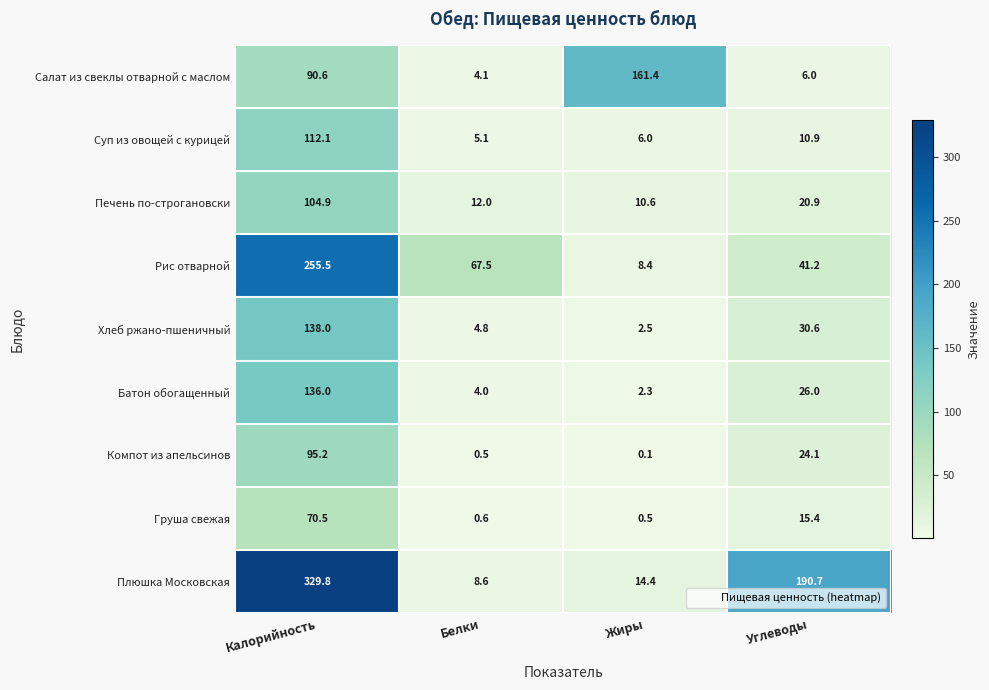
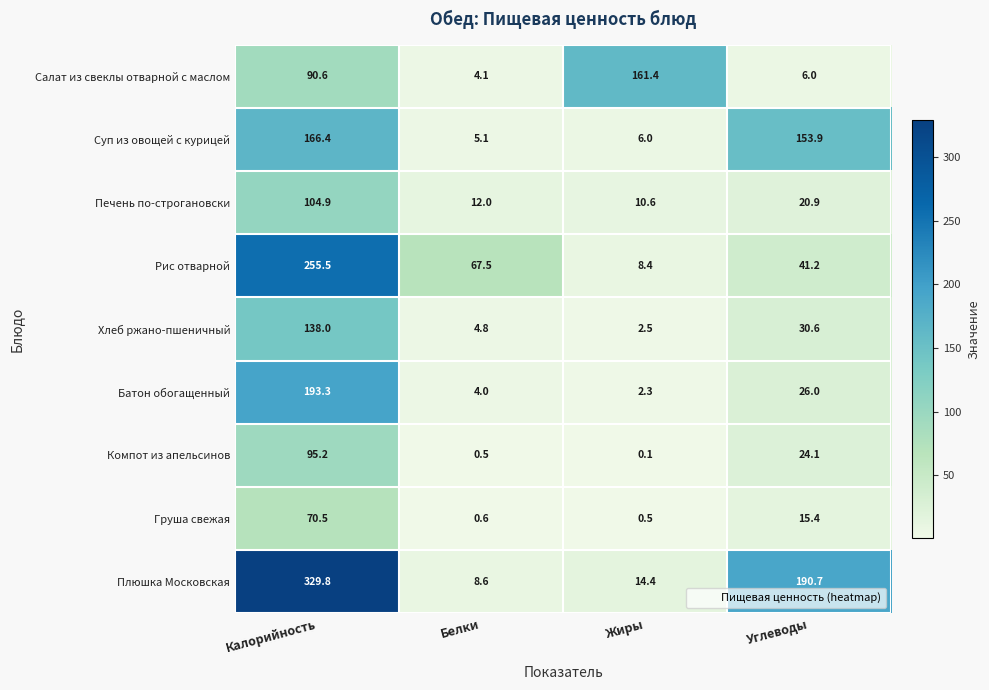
  {
    "Салат из свеклы отварной с маслом": {
      "Калорийность": 90.6,
      "Белки": 4.1,
      "Жиры": 161.4,
      "Углеводы": 6.0
    },
    "Суп из овощей с курицей": {
-     "Калорийность": 112.1,
+     "Калорийность": 166.4,
      "Белки": 5.1,
      "Жиры": 6.0,
-     "Углеводы": 10.9
+     "Углеводы": 153.9
    },
    "Печень по-строгановски": {
      "Калорийность": 104.9,
      "Белки": 12.0,
      "Жиры": 10.6,
      "Углеводы": 20.9
    },
    "Рис отварной": {
      "Калорийность": 255.5,
      "Белки": 67.5,
      "Жиры": 8.4,
      "Углеводы": 41.2
    },
    "Хлеб ржано-пшеничный": {
      "Калорийность": 138.0,
      "Белки": 4.8,
      "Жиры": 2.5,
      "Углеводы": 30.6
    },
    "Батон обогащенный": {
-     "Калорийность": 136.0,
+     "Калорийность": 193.3,
      "Белки": 4.0,
      "Жиры": 2.3,
      "Углеводы": 26.0
    },
    "Компот из апельсинов": {
      "Калорийность": 95.2,
      "Белки": 0.5,
      "Жиры": 0.1,
      "Углеводы": 24.1
    },
    "Груша свежая": {
      "Калорийность": 70.5,
      "Белки": 0.6,
      "Жиры": 0.5,
      "Углеводы": 15.4
    },
    "Плюшка Московская": {
      "Калорийность": 329.8,
      "Белки": 8.6,
      "Жиры": 14.4,
      "Углеводы": 190.7
    }
  }
